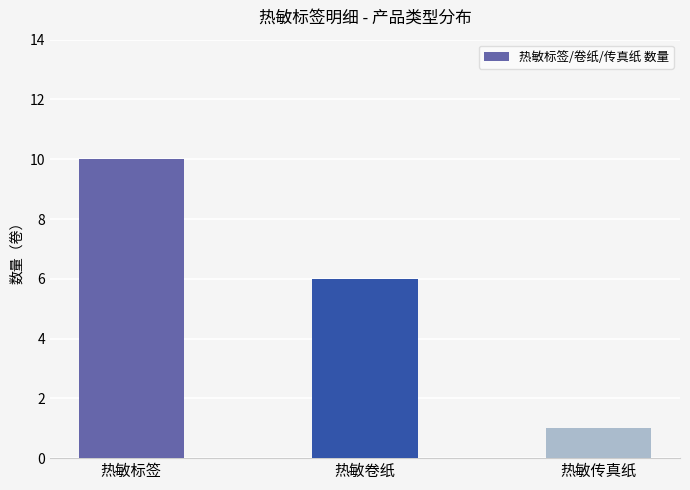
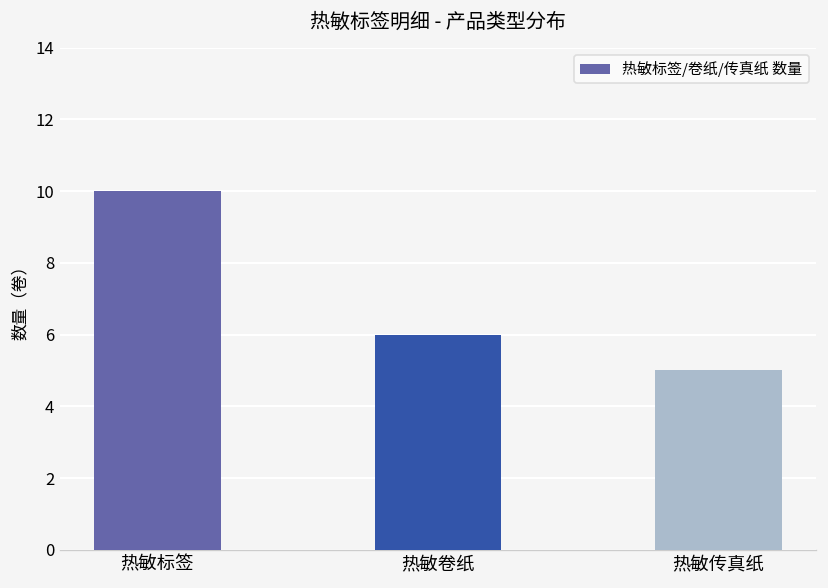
  {
    "热敏标签": 10,
    "热敏卷纸": 6,
-   "热敏传真纸": 1
+   "热敏传真纸": 5
  }
